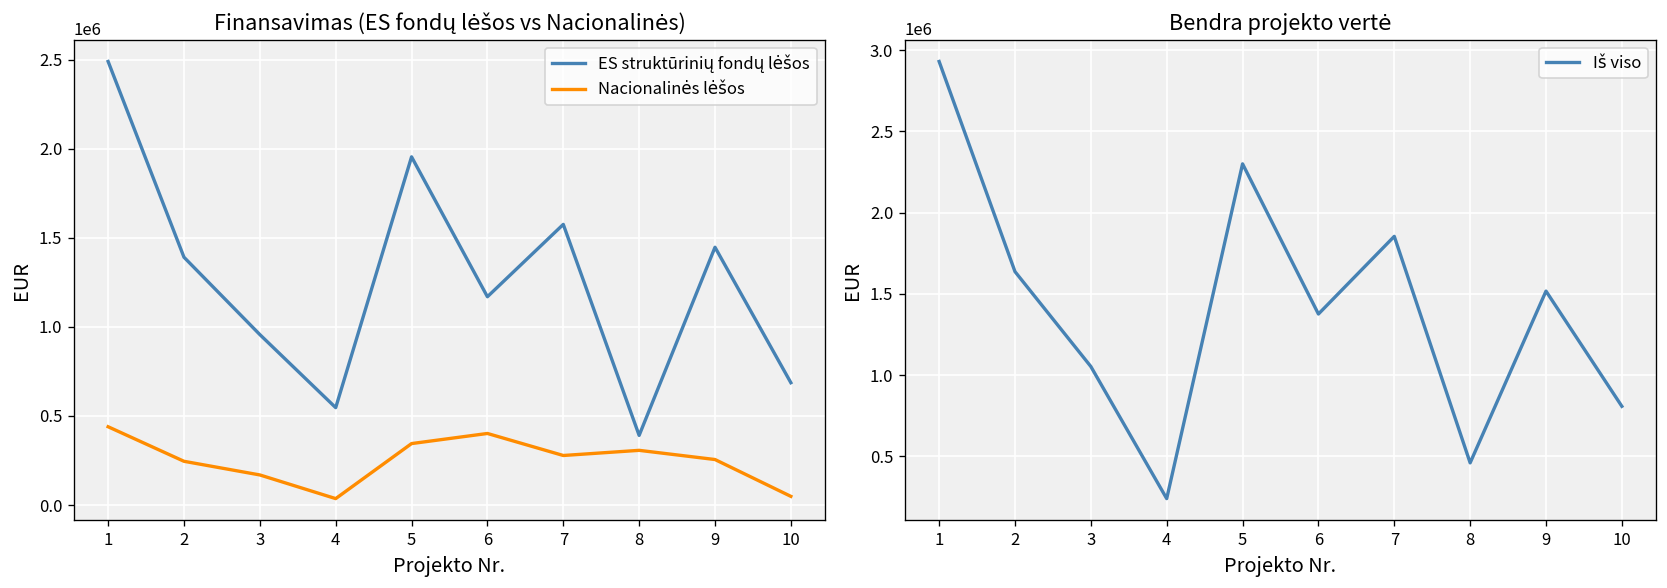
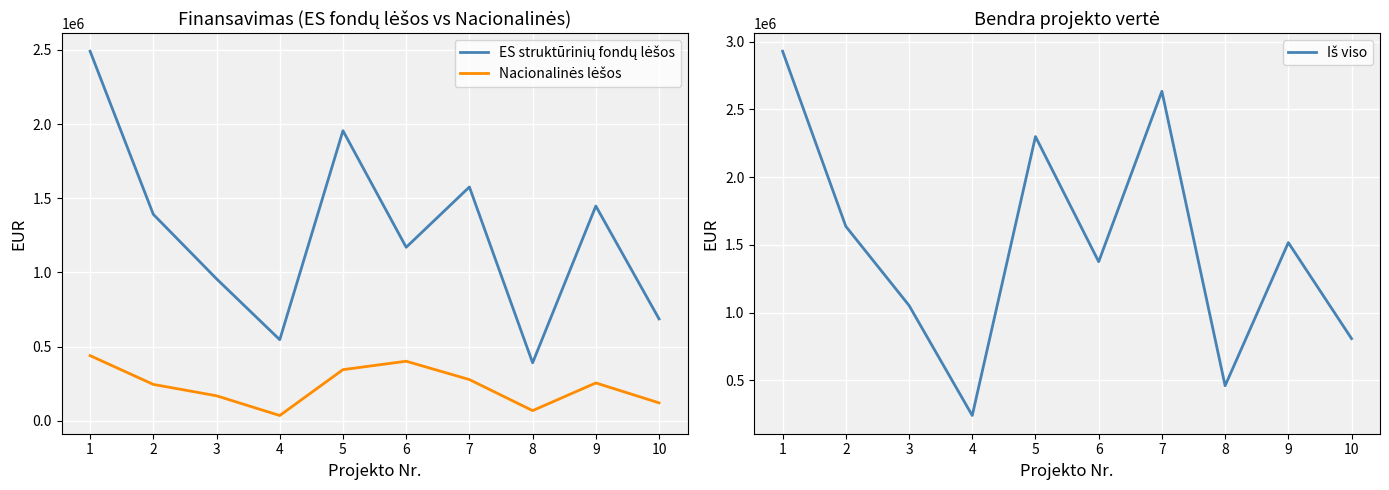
  {
    "Finansavimas (ES fondų lėšos vs Nacionalinės)": {
      "ES struktūrinių fondų lėšos": {
        "1": 2490000,
        "2": 1390000,
        "3": 960000,
        "4": 550000,
        "5": 1960000,
        "6": 1170000,
        "7": 1580000,
        "8": 390000,
        "9": 1450000,
        "10": 690000
      },
      "Nacionalinės lėšos": {
        "1": 440000,
        "2": 250000,
        "3": 170000,
        "4": 40000,
        "5": 350000,
        "6": 400000,
        "7": 280000,
-       "8": 310000,
+       "8": 70000,
        "9": 260000,
-       "10": 50000
+       "10": 120000
      }
    },
    "Bendra projekto vertė": {
      "1": 2930000,
      "2": 1640000,
      "3": 1050000,
      "4": 240000,
      "5": 2300000,
      "6": 1380000,
-     "7": 1850000,
+     "7": 2630000,
      "8": 460000,
      "9": 1520000,
      "10": 810000
    }
  }
